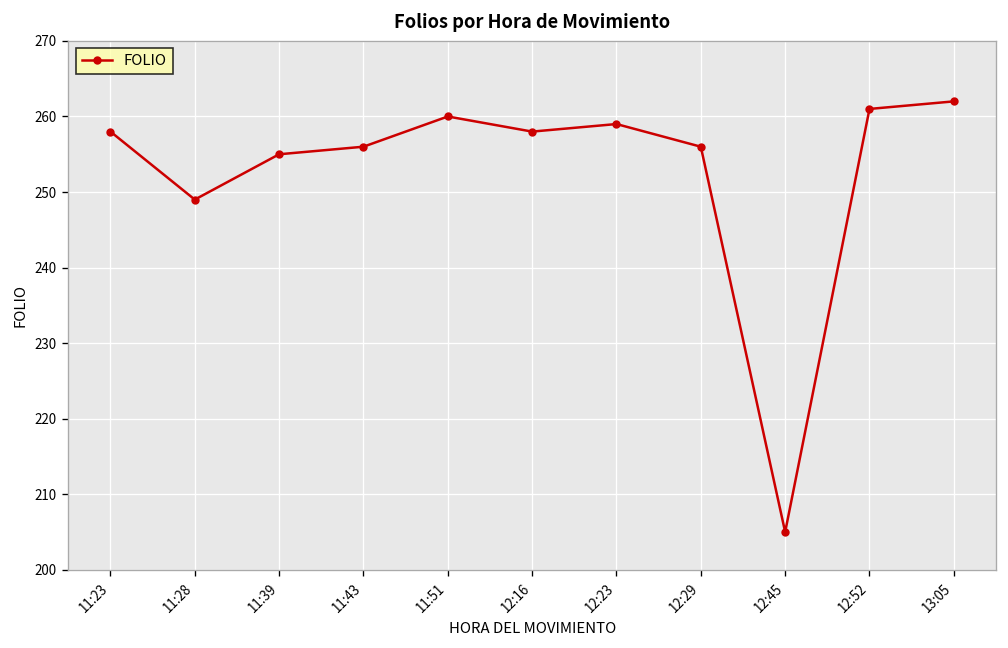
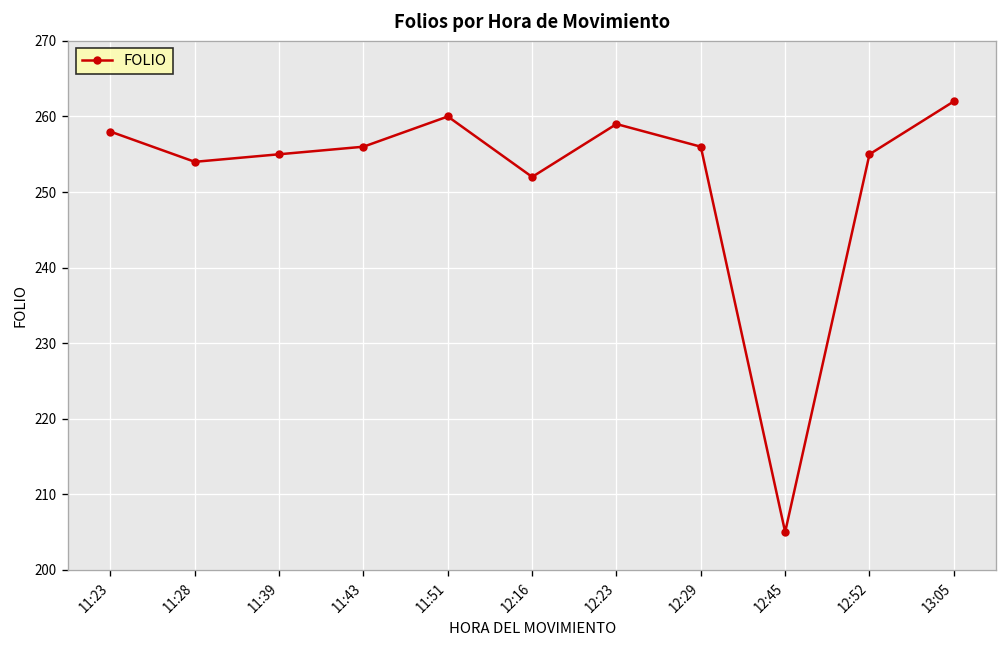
  {
    "11:23": 258,
-   "11:28": 249,
+   "11:28": 254,
    "11:39": 255,
    "11:43": 256,
    "11:51": 260,
-   "12:16": 258,
+   "12:16": 252,
    "12:23": 259,
    "12:29": 256,
    "12:45": 205,
-   "12:52": 261,
+   "12:52": 255,
    "13:05": 262
  }
